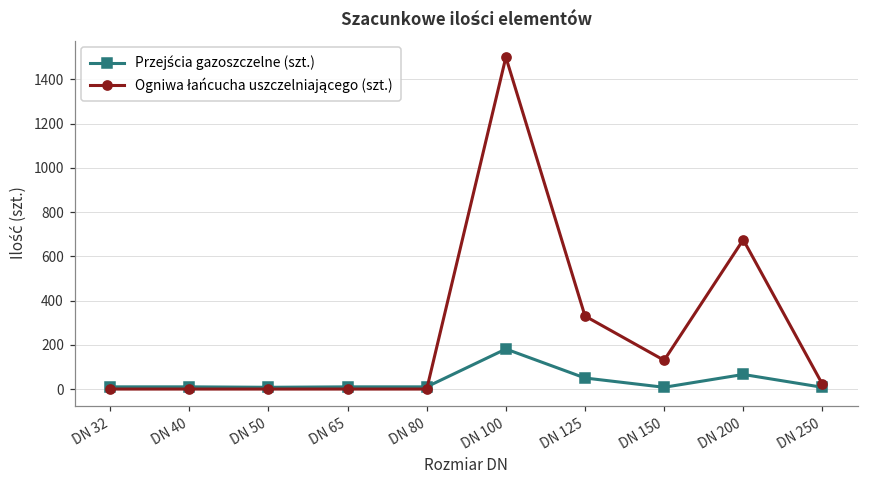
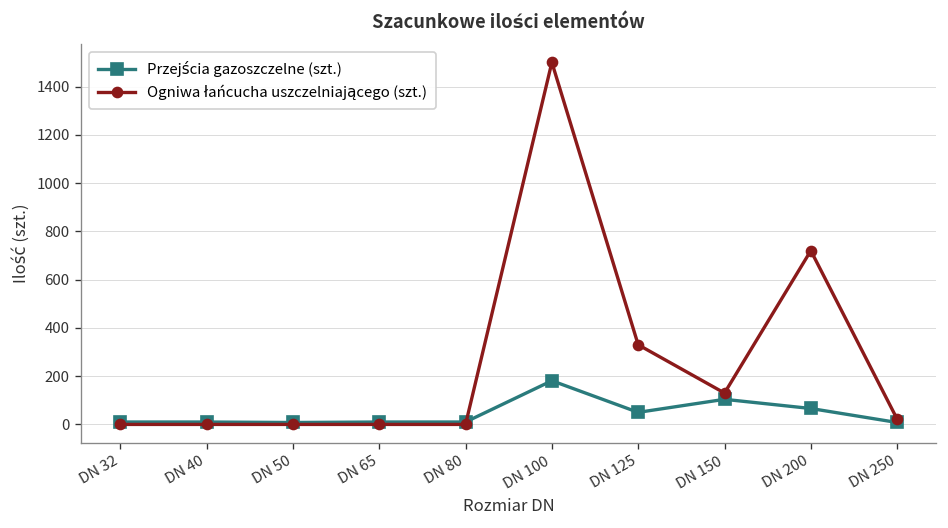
  {
    "Przejścia gazoszczelne (szt.)": {
      "DN 100": 180,
      "DN 125": 50,
-     "DN 150": 10,
+     "DN 150": 100,
      "DN 200": 70,
      "DN 250": 10
    },
    "Ogniwa łańcucha uszczelniającego (szt.)": {
      "DN 100": 1500,
      "DN 125": 330,
      "DN 150": 130,
-     "DN 200": 680,
+     "DN 200": 720,
      "DN 250": 20
    }
  }
